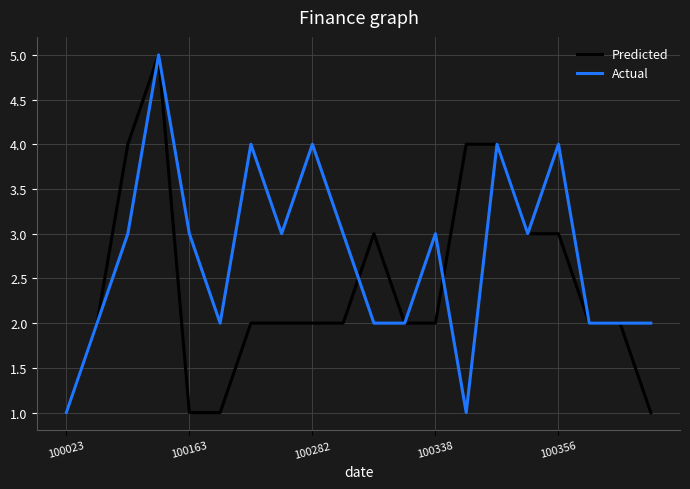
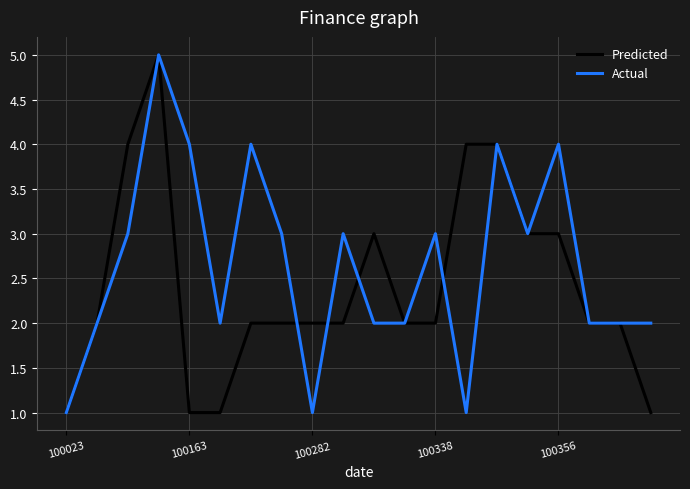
  {
    "Predicted": {
      "100163": 1,
      "100282": 2,
      "100338": 2,
      "100356": 3
    },
    "Actual": {
-     "100163": 3,
-     "100282": 4,
+     "100163": 4,
+     "100282": 1,
      "100338": 3,
      "100356": 4
    }
  }
